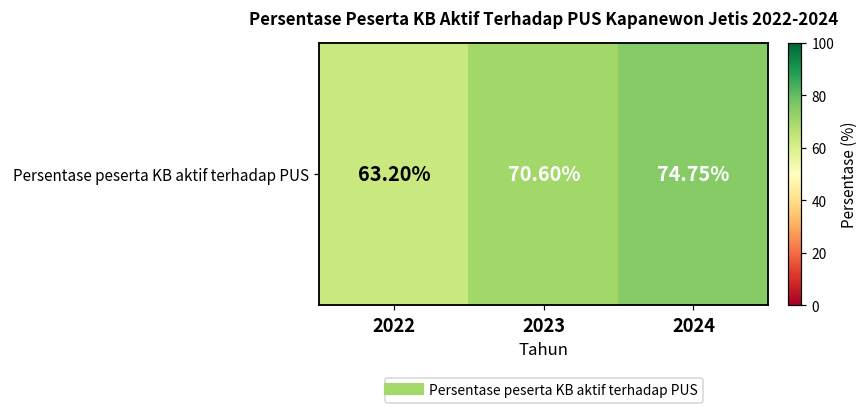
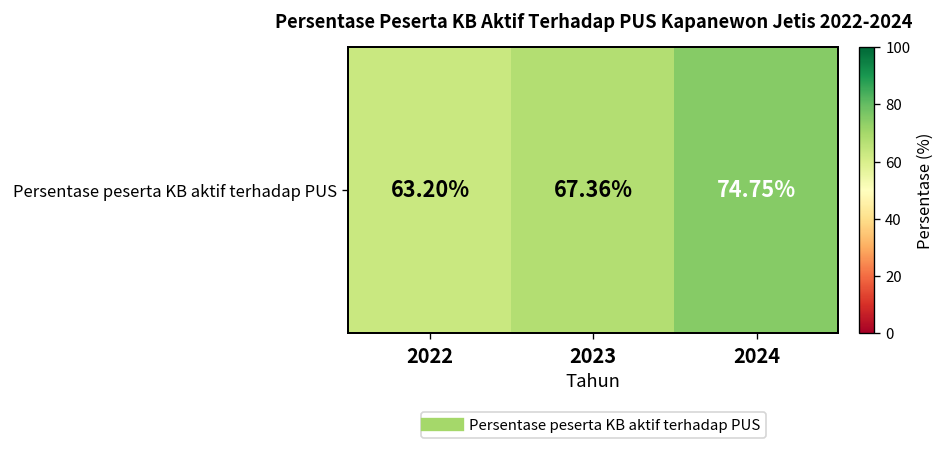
  {
    "Persentase peserta KB aktif terhadap PUS": {
      "2022": "63.20%",
-     "2023": "70.60%",
+     "2023": "67.36%",
      "2024": "74.75%"
    }
  }
